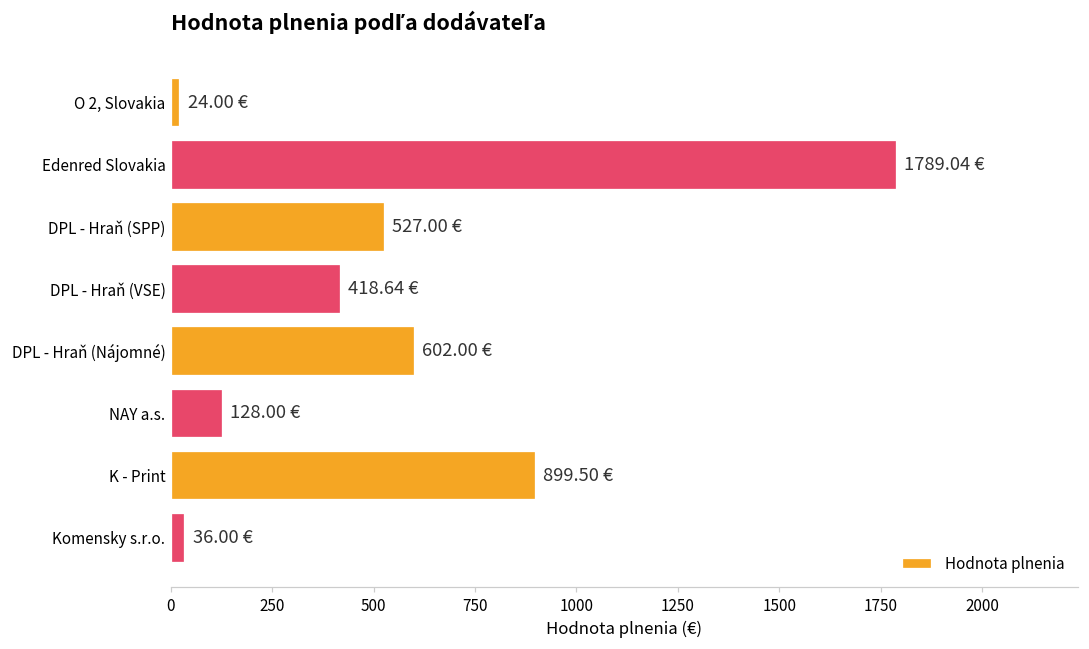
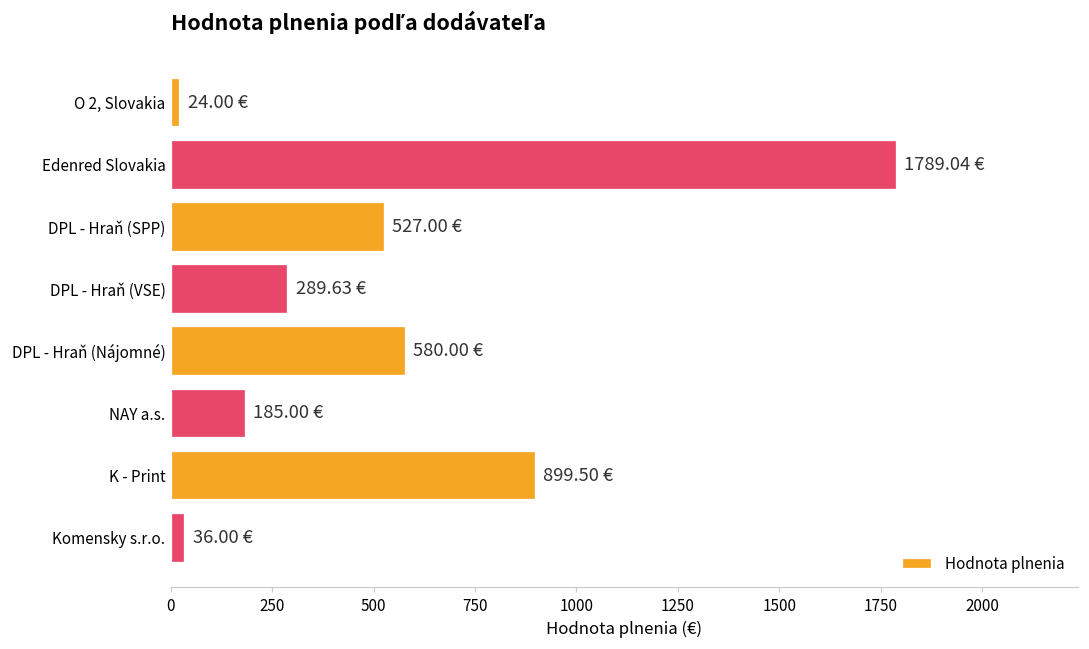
  {
    "O 2, Slovakia": 24.00,
    "Edenred Slovakia": 1789.04,
    "DPL - Hraň (SPP)": 527.00,
-   "DPL - Hraň (VSE)": 418.64,
-   "DPL - Hraň (Nájomné)": 602.00,
-   "NAY a.s.": 128.00,
+   "DPL - Hraň (VSE)": 289.63,
+   "DPL - Hraň (Nájomné)": 580.00,
+   "NAY a.s.": 185.00,
    "K - Print": 899.50,
    "Komensky s.r.o.": 36.00
  }
